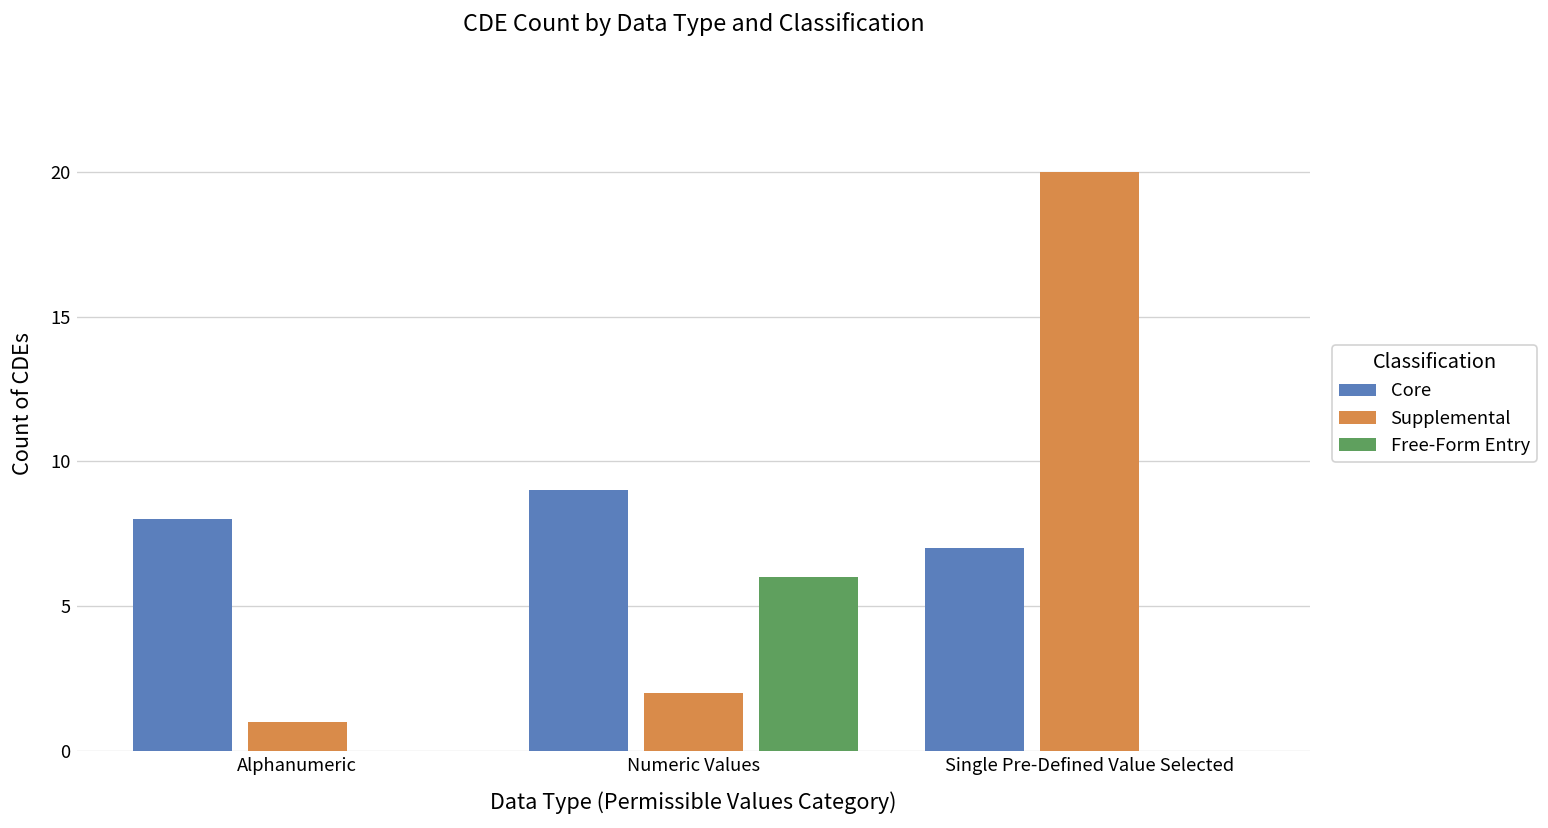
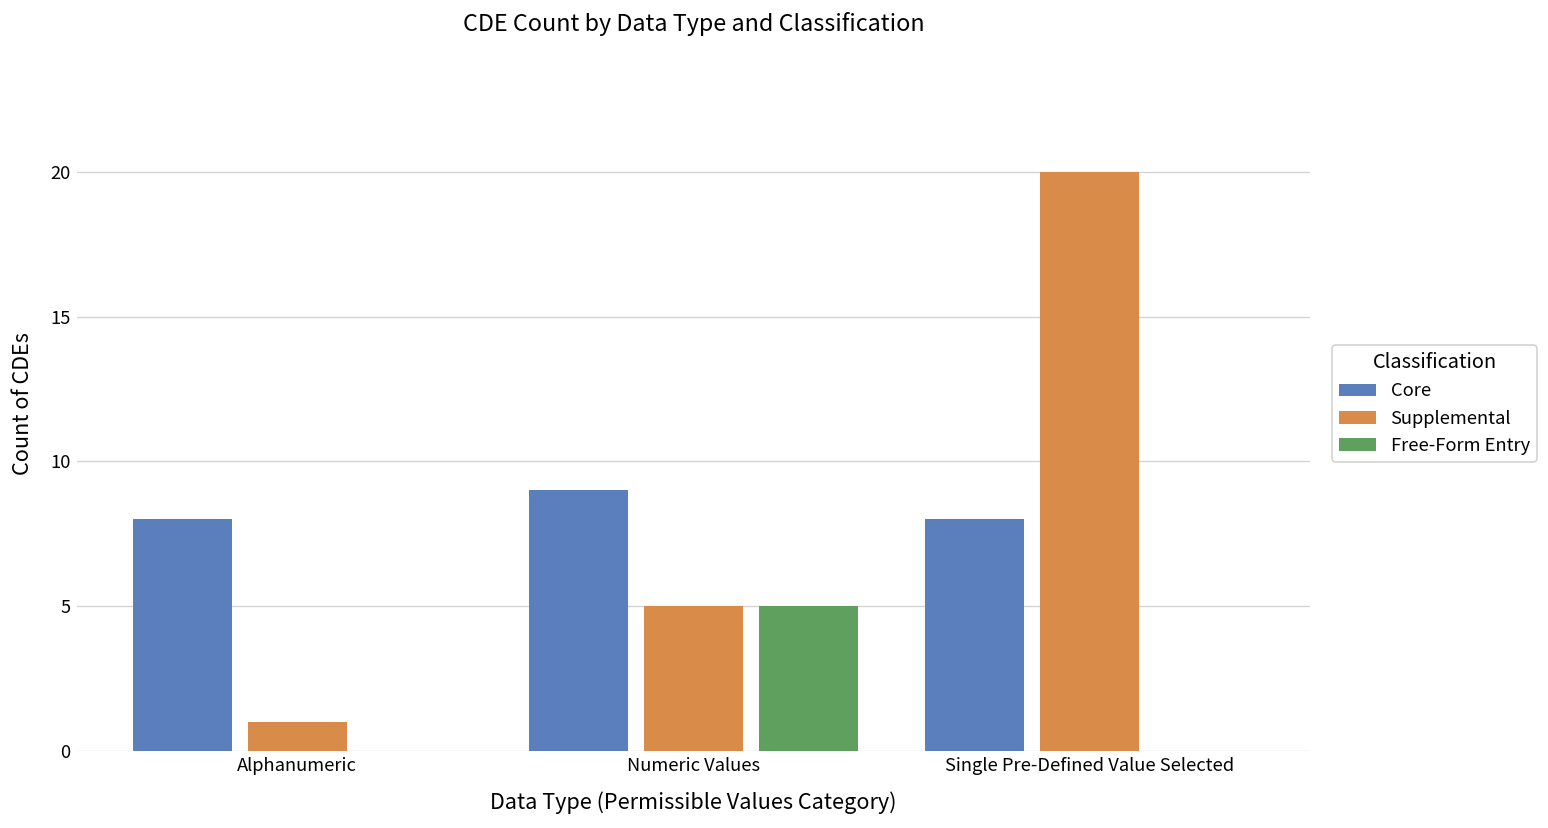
  {
    "Core": {
      "Alphanumeric": 8,
      "Numeric Values": 9,
-     "Single Pre-Defined Value Selected": 7
+     "Single Pre-Defined Value Selected": 8
    },
    "Supplemental": {
      "Alphanumeric": 1,
-     "Numeric Values": 2,
+     "Numeric Values": 5,
      "Single Pre-Defined Value Selected": 20
    },
    "Free-Form Entry": {
      "Alphanumeric": 0,
-     "Numeric Values": 6,
+     "Numeric Values": 5,
      "Single Pre-Defined Value Selected": 0
    }
  }
